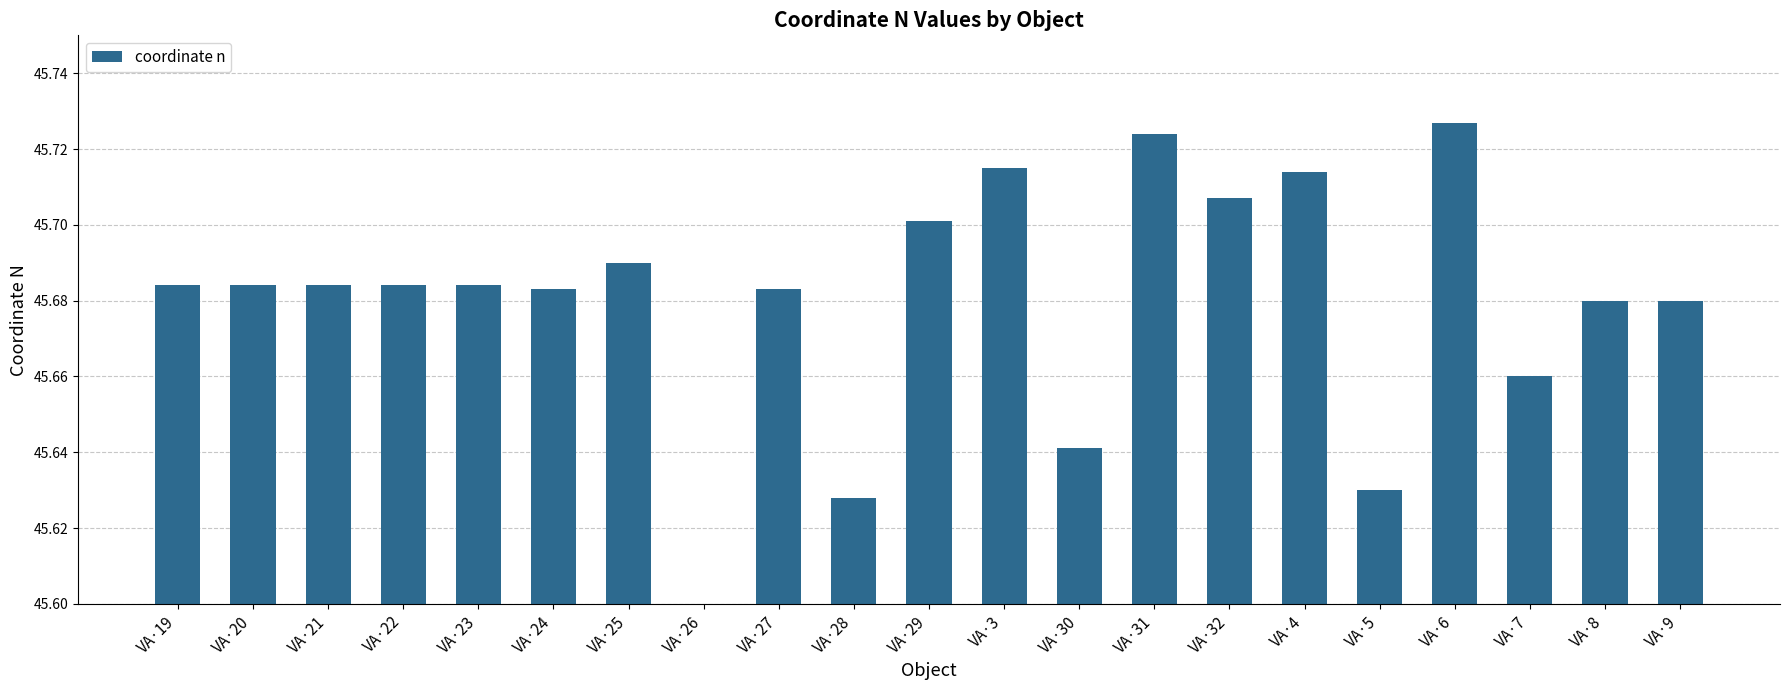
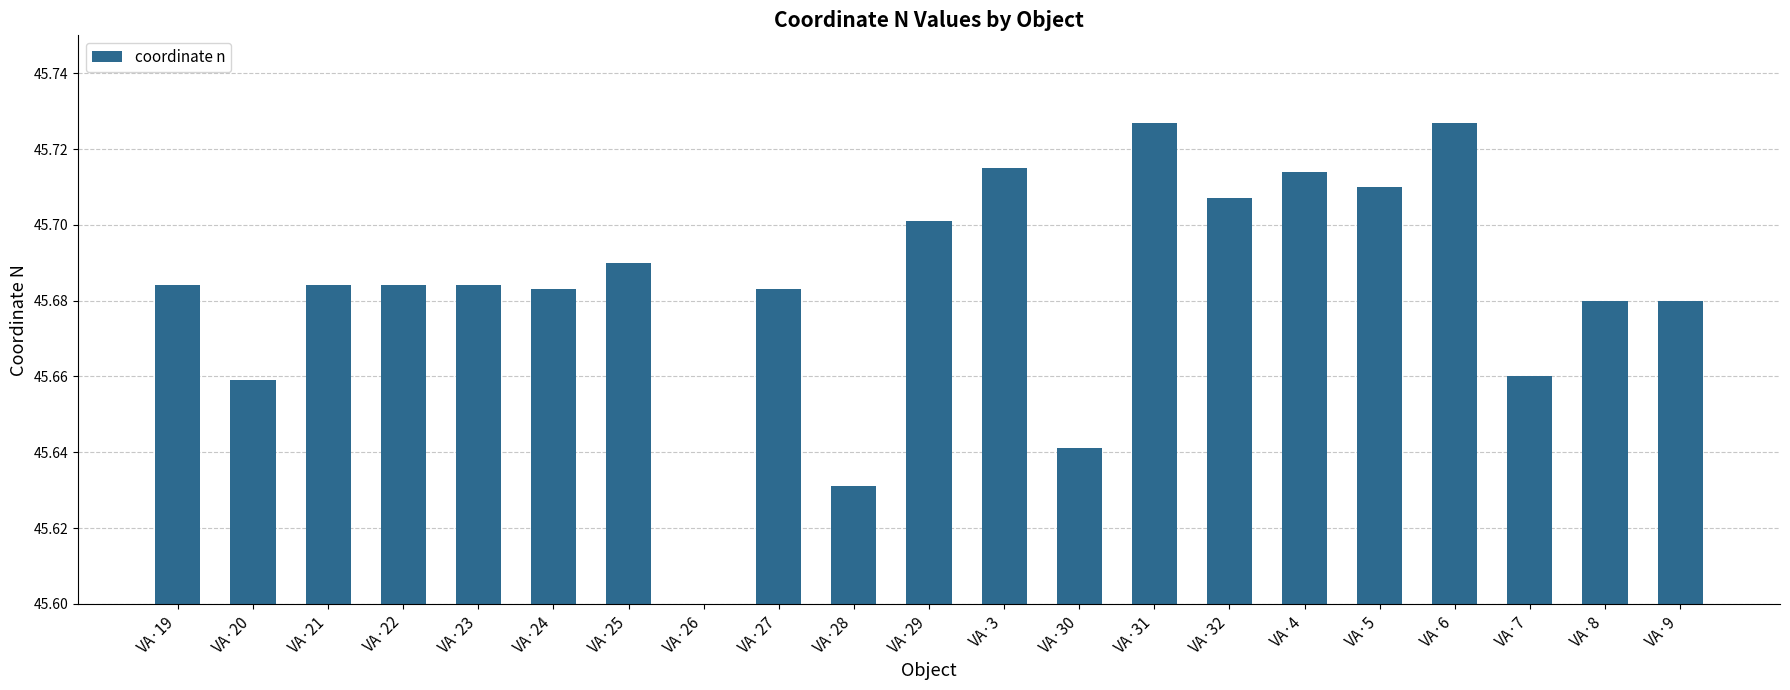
  {
    "VA·19": 45.684,
-   "VA·20": 45.684,
+   "VA·20": 45.659,
    "VA·21": 45.684,
    "VA·22": 45.684,
    "VA·23": 45.684,
    "VA·24": 45.683,
    "VA·25": 45.690,
    "VA·26": 45.600,
    "VA·27": 45.683,
-   "VA·28": 45.628,
+   "VA·28": 45.631,
    "VA·29": 45.701,
    "VA·3": 45.715,
    "VA·30": 45.641,
-   "VA·31": 45.724,
+   "VA·31": 45.727,
    "VA·32": 45.707,
    "VA·4": 45.714,
-   "VA·5": 45.63,
+   "VA·5": 45.71,
    "VA·6": 45.727,
    "VA·7": 45.660,
    "VA·8": 45.680,
    "VA·9": 45.680
  }
